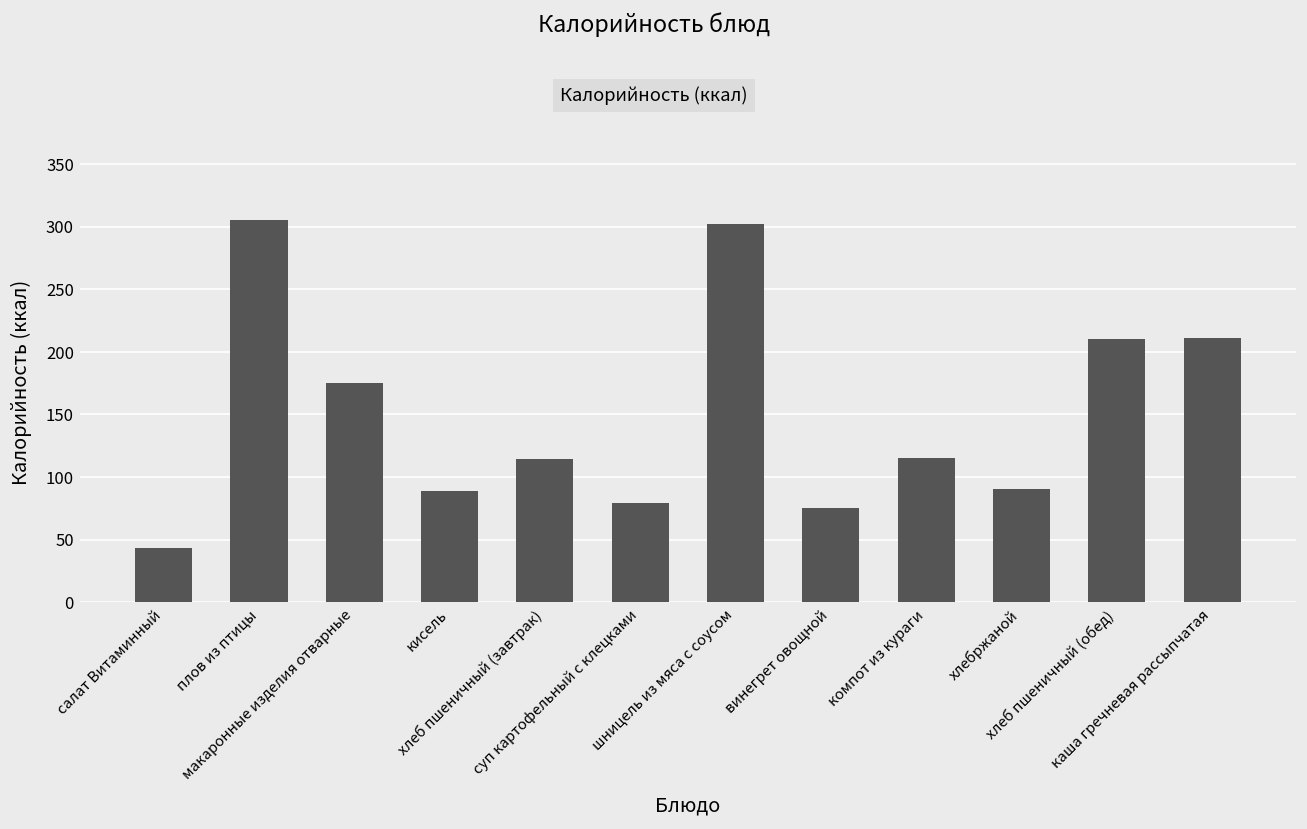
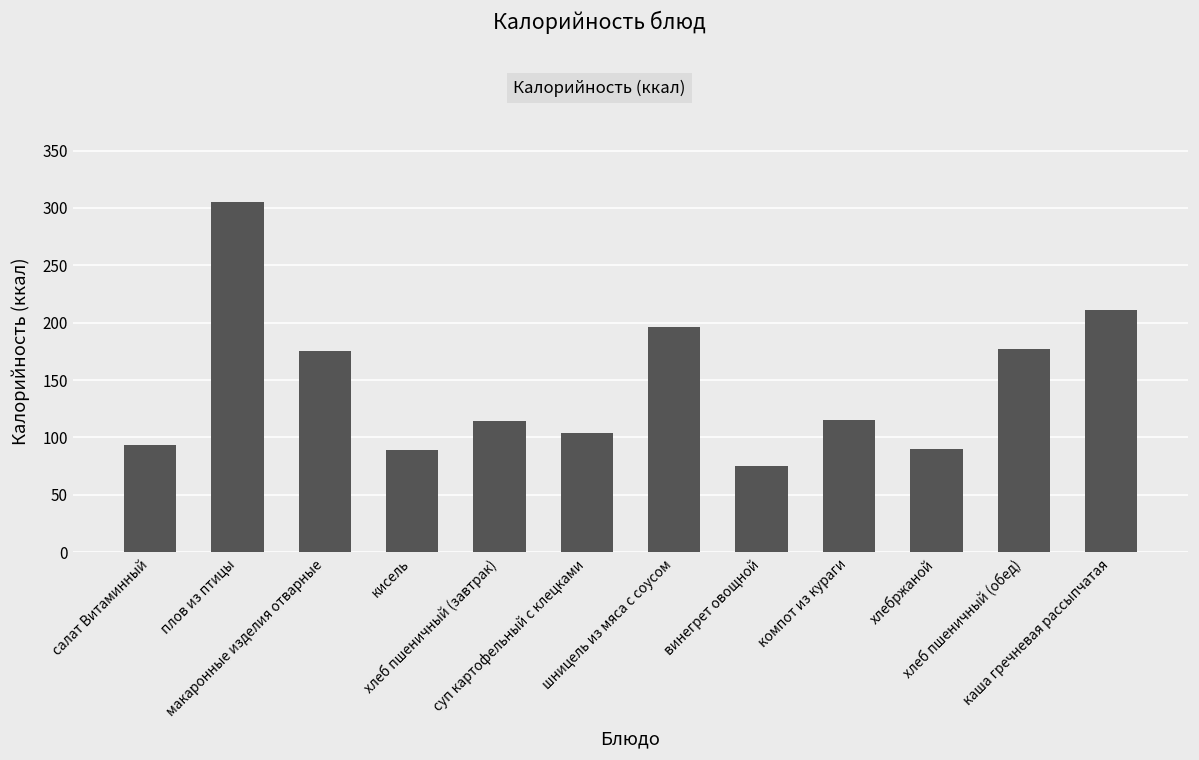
  {
-   "салат Витаминный": 43,
+   "салат Витаминный": 93,
    "плов из птицы": 305,
    "макаронные изделия отварные": 175,
    "кисель": 89,
    "хлеб пшеничный (завтрак)": 114,
-   "суп картофельный с клецками": 79,
-   "шницель из мяса с соусом": 302,
+   "суп картофельный с клецками": 104,
+   "шницель из мяса с соусом": 196,
    "винегрет овощной": 75,
    "компот из кураги": 115,
    "хлебржаной": 90,
-   "хлеб пшеничный (обед)": 210,
+   "хлеб пшеничный (обед)": 177,
    "каша гречневая рассыпчатая": 211
  }
